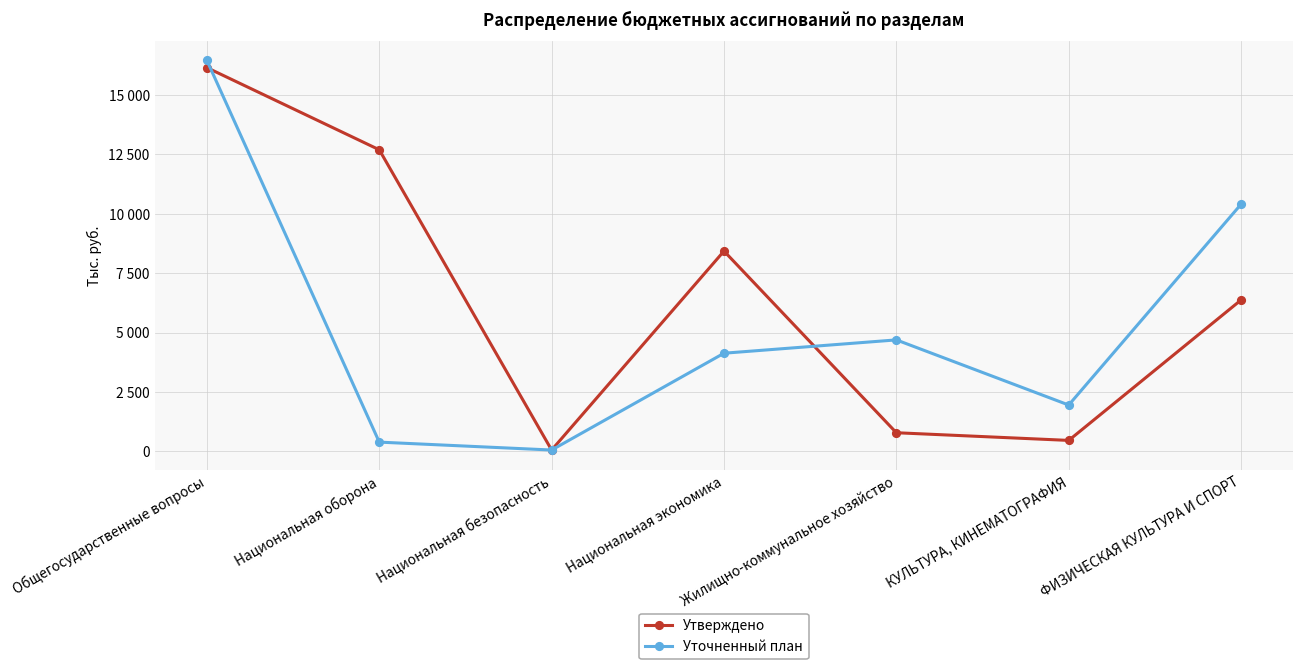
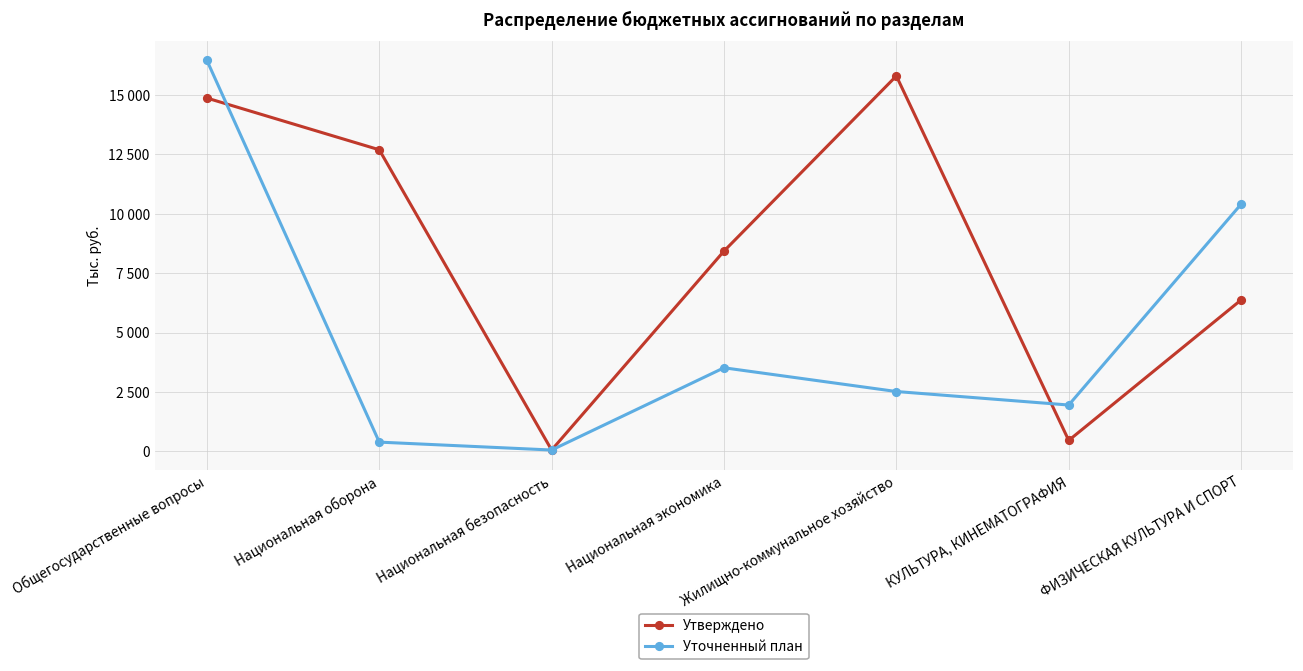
  {
    "Утверждено": {
-     "Общегосударственные вопросы": 16200,
+     "Общегосударственные вопросы": 14900,
      "Национальная оборона": 12700,
      "Национальная экономика": 8400,
-     "Жилищно-коммунальное хозяйство": 800,
+     "Жилищно-коммунальное хозяйство": 15800,
      "КУЛЬТУРА, КИНЕМАТОГРАФИЯ": 500,
      "ФИЗИЧЕСКАЯ КУЛЬТУРА И СПОРТ": 6400
    },
    "Уточненный план": {
      "Общегосударственные вопросы": 16500,
      "Национальная оборона": 400,
-     "Национальная экономика": 4100,
-     "Жилищно-коммунальное хозяйство": 4700,
+     "Национальная экономика": 3500,
+     "Жилищно-коммунальное хозяйство": 2500,
      "КУЛЬТУРА, КИНЕМАТОГРАФИЯ": 2000,
      "ФИЗИЧЕСКАЯ КУЛЬТУРА И СПОРТ": 10400
    }
  }
